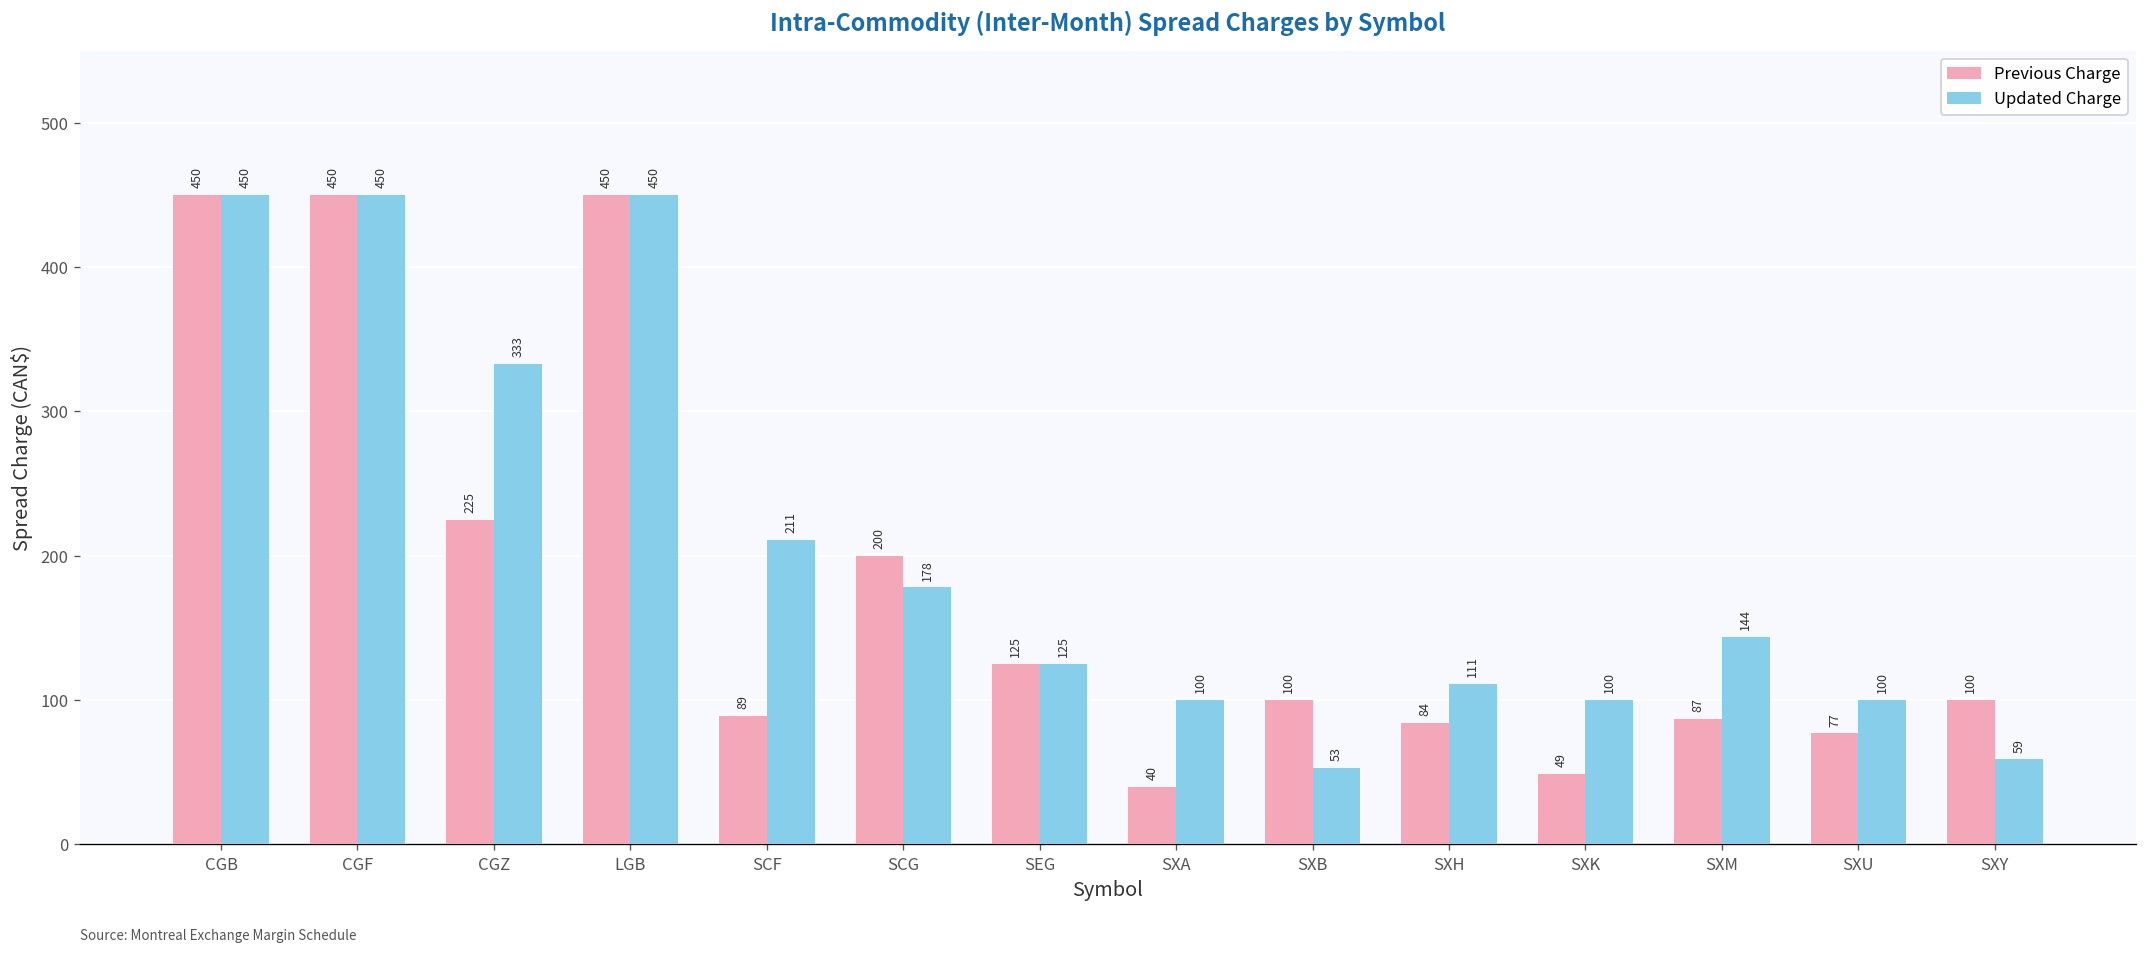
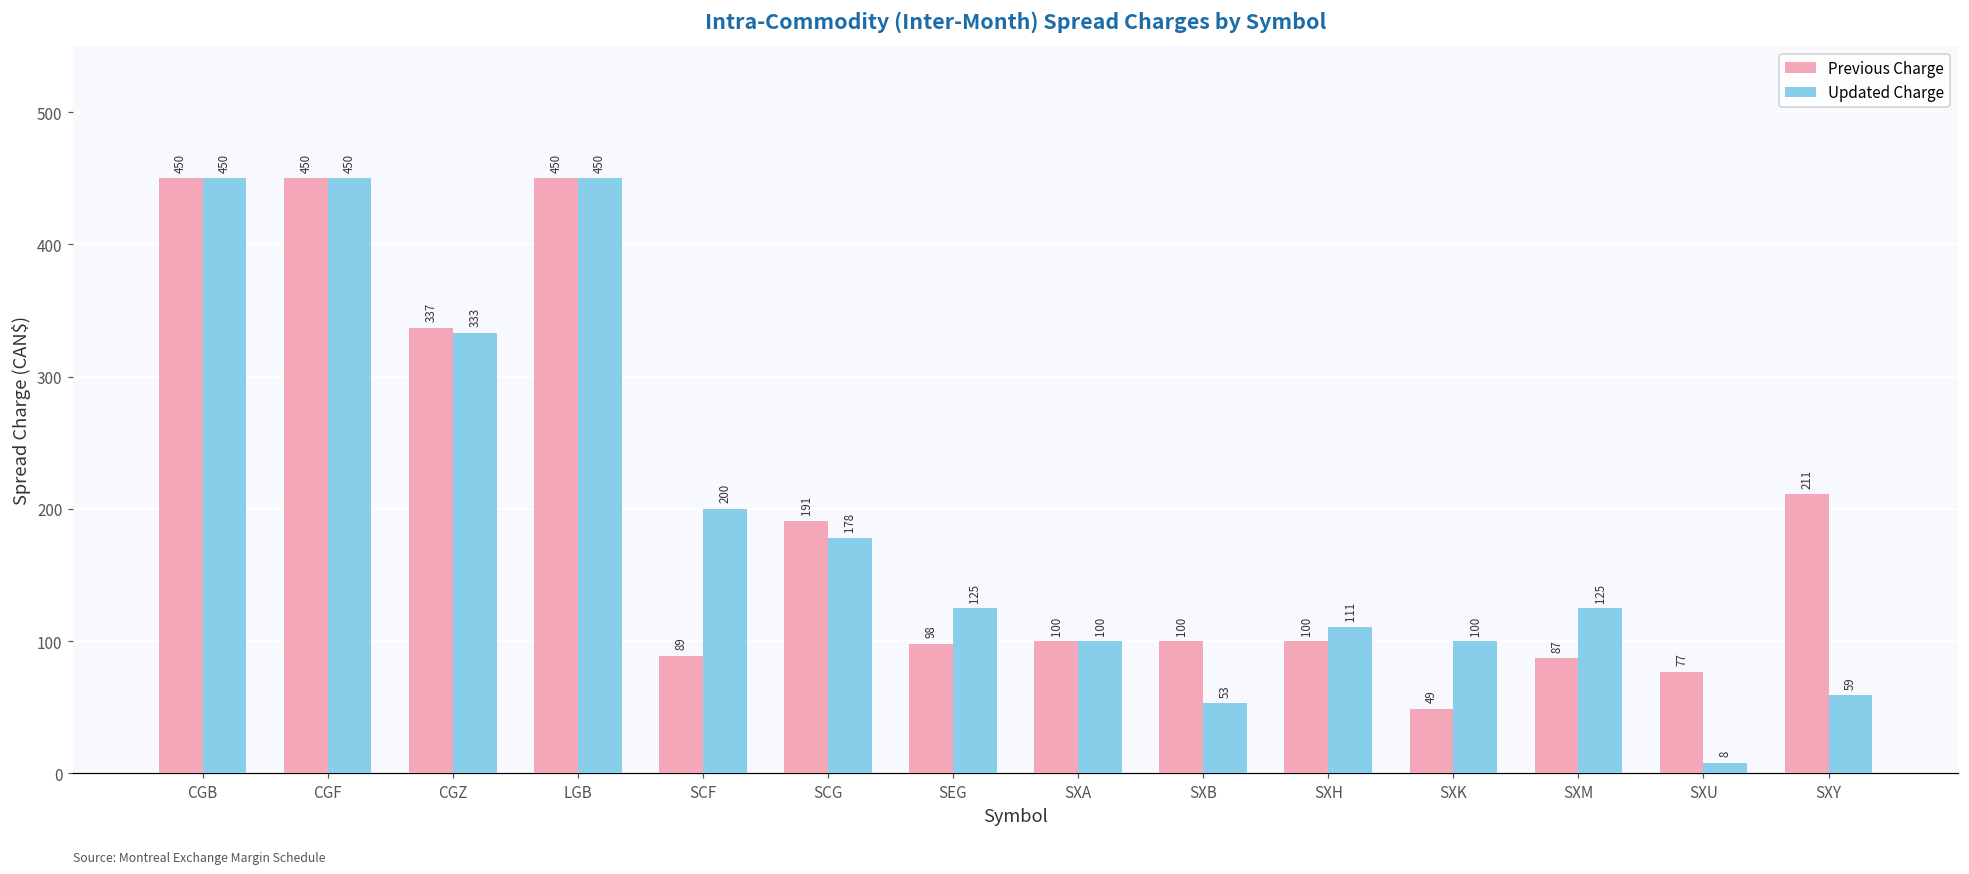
  {
    "Previous Charge": {
      "CGB": 450,
      "CGF": 450,
-     "CGZ": 225,
+     "CGZ": 337,
      "LGB": 450,
      "SCF": 89,
-     "SCG": 200,
-     "SEG": 125,
-     "SXA": 40,
+     "SCG": 191,
+     "SEG": 98,
+     "SXA": 100,
      "SXB": 100,
-     "SXH": 84,
+     "SXH": 100,
      "SXK": 49,
      "SXM": 87,
      "SXU": 77,
-     "SXY": 100
+     "SXY": 211
    },
    "Updated Charge": {
      "CGB": 450,
      "CGF": 450,
      "CGZ": 333,
      "LGB": 450,
-     "SCF": 211,
+     "SCF": 200,
      "SCG": 178,
      "SEG": 125,
      "SXA": 100,
      "SXB": 53,
      "SXH": 111,
      "SXK": 100,
-     "SXM": 144,
-     "SXU": 100,
+     "SXM": 125,
+     "SXU": 8,
      "SXY": 59
    }
  }
